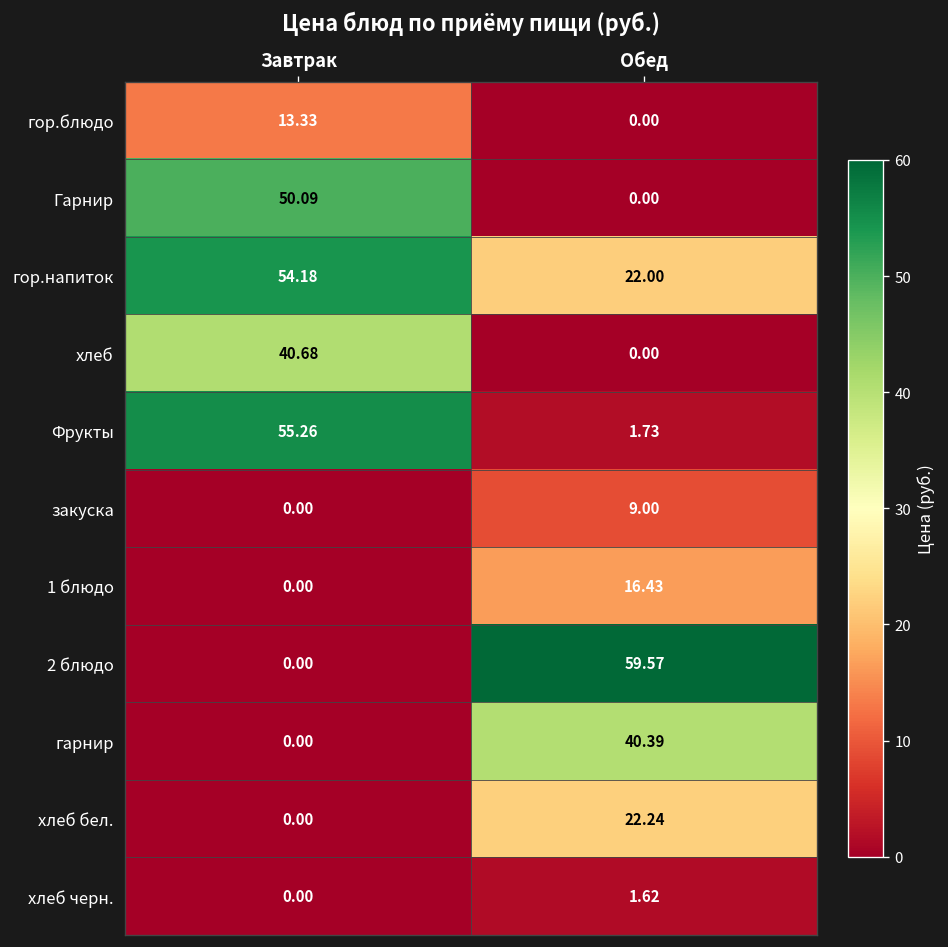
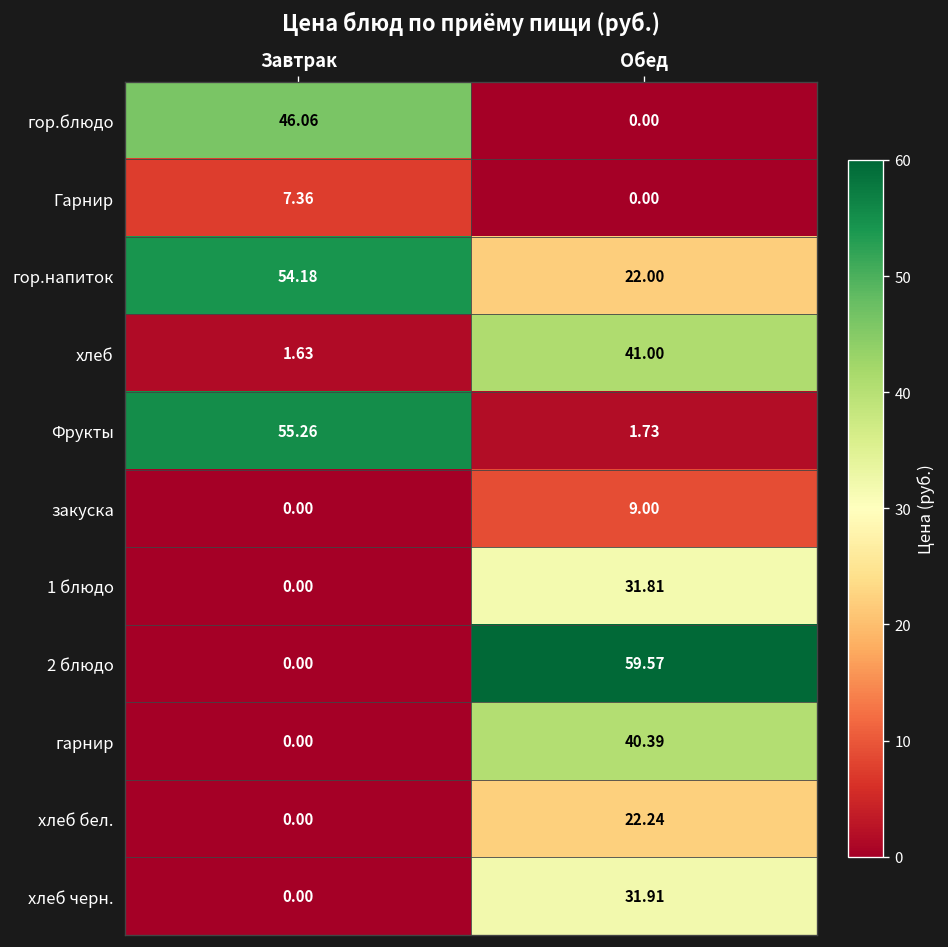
  {
    "гор.блюдо": {
-     "Завтрак": 13.33,
+     "Завтрак": 46.06,
      "Обед": 0.00
    },
    "Гарнир": {
-     "Завтрак": 50.09,
+     "Завтрак": 7.36,
      "Обед": 0.00
    },
    "гор.напиток": {
      "Завтрак": 54.18,
      "Обед": 22.00
    },
    "хлеб": {
-     "Завтрак": 40.68,
-     "Обед": 0.00
+     "Завтрак": 1.63,
+     "Обед": 41.00
    },
    "Фрукты": {
      "Завтрак": 55.26,
      "Обед": 1.73
    },
    "закуска": {
      "Завтрак": 0.00,
      "Обед": 9.00
    },
    "1 блюдо": {
      "Завтрак": 0.00,
-     "Обед": 16.43
+     "Обед": 31.81
    },
    "2 блюдо": {
      "Завтрак": 0.00,
      "Обед": 59.57
    },
    "гарнир": {
      "Завтрак": 0.00,
      "Обед": 40.39
    },
    "хлеб бел.": {
      "Завтрак": 0.00,
      "Обед": 22.24
    },
    "хлеб черн.": {
      "Завтрак": 0.00,
-     "Обед": 1.62
+     "Обед": 31.91
    }
  }
